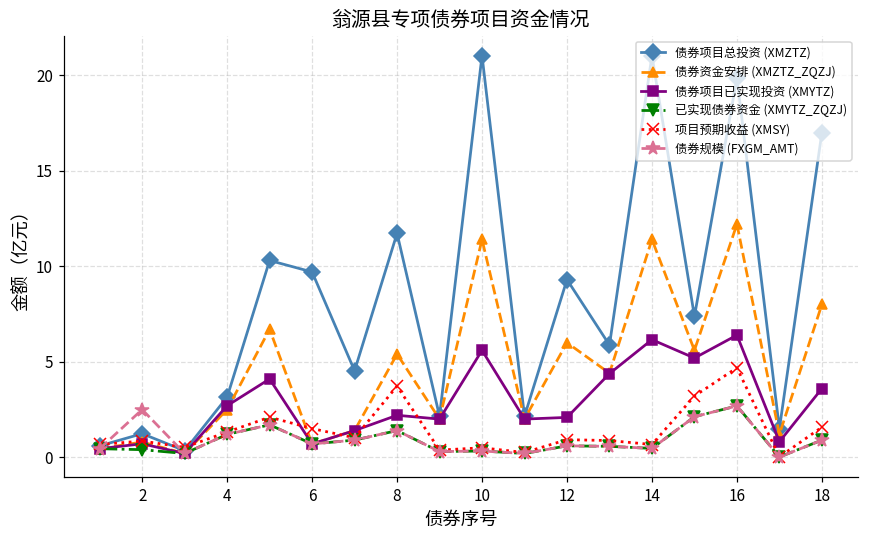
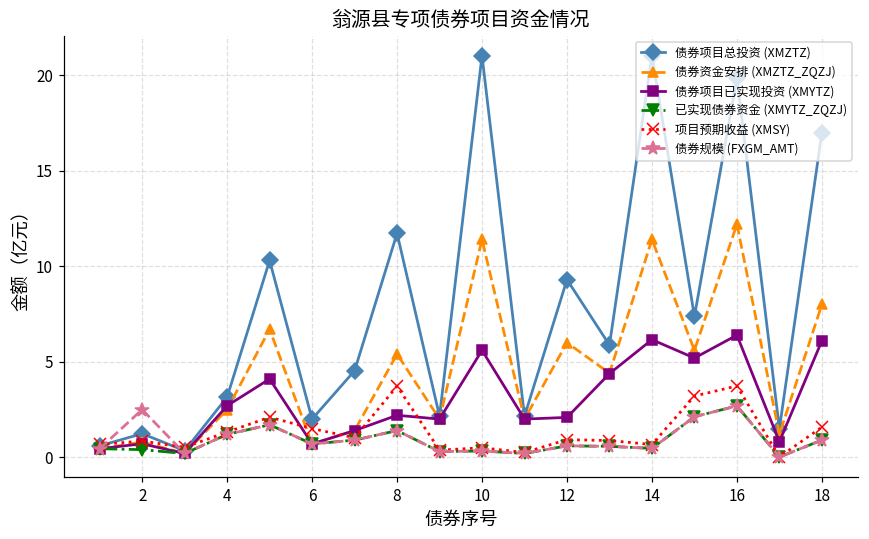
  {
    "债券项目总投资 (XMZTZ)": {
      "2": 1.2,
      "4": 3.2,
-     "6": 9.7,
+     "6": 2.0,
      "8": 11.7,
      "10": 21.0,
      "12": 9.3
    },
    "债券资金安排 (XMZTZ_ZQZJ)": {
      "4": 2.5,
      "8": 5.4,
      "10": 11.4,
      "12": 6.0,
      "14": 11.4,
      "16": 12.2,
      "18": 8.0
    },
    "债券项目已实现投资 (XMYTZ)": {
      "4": 2.7,
      "8": 2.2,
      "10": 5.6,
      "12": 2.1,
      "14": 6.2,
      "16": 6.4,
-     "18": 3.6
+     "18": 6.1
    },
    "已实现债券资金 (XMYTZ_ZQZJ)": {
      "2": 0.4
    },
    "项目预期收益 (XMSY)": {
      "6": 1.5,
      "8": 3.7,
      "10": 0.5,
      "12": 0.9,
      "14": 0.7,
-     "16": 4.7,
+     "16": 3.7,
      "18": 1.6
    },
    "债券规模 (FXGM_AMT)": {
      "2": 2.5
    }
  }
